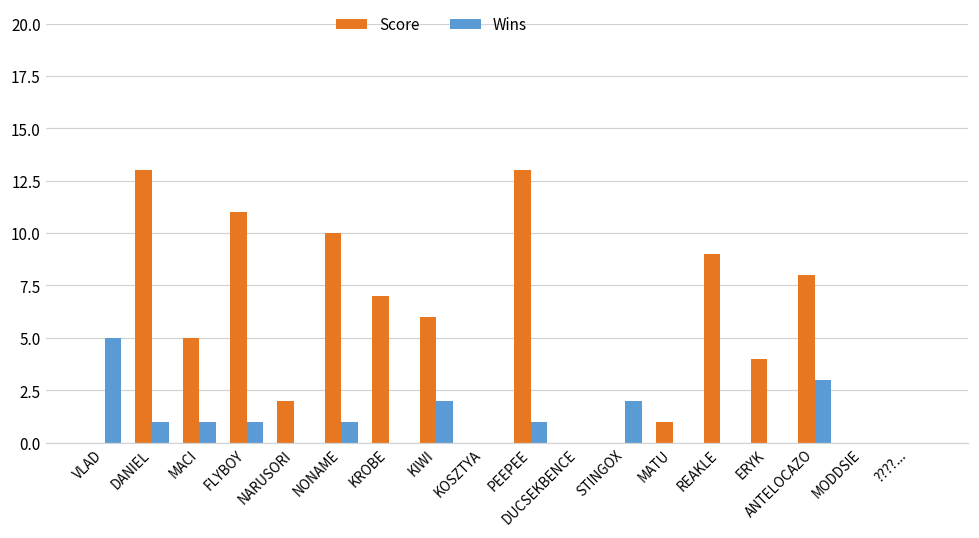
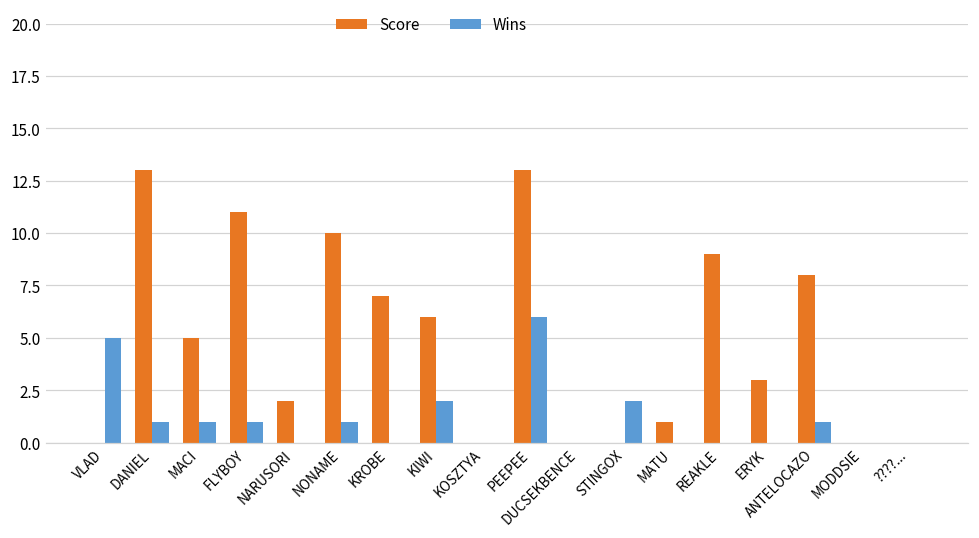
  {
    "Score": {
      "VLAD": 0,
      "DANIEL": 13,
      "MACI": 5,
      "FLYBOY": 11,
      "NARUSORI": 2,
      "NONAME": 10,
      "KROBE": 7,
      "KIWI": 6,
      "KOSZTYA": 0,
      "PEEPEE": 13,
      "DUCSEKBENCE": 0,
      "STINGOX": 0,
      "MATU": 1,
      "REAKLE": 9,
-     "ERYK": 4,
+     "ERYK": 3,
      "ANTELOCAZO": 8,
      "MODDSIE": 0,
      "????...": 0
    },
    "Wins": {
      "VLAD": 5,
      "DANIEL": 1,
      "MACI": 1,
      "FLYBOY": 1,
      "NARUSORI": 0,
      "NONAME": 1,
      "KROBE": 0,
      "KIWI": 2,
      "KOSZTYA": 0,
-     "PEEPEE": 1,
+     "PEEPEE": 6,
      "DUCSEKBENCE": 0,
      "STINGOX": 2,
      "MATU": 0,
      "REAKLE": 0,
      "ERYK": 0,
-     "ANTELOCAZO": 3,
+     "ANTELOCAZO": 1,
      "MODDSIE": 0,
      "????...": 0
    }
  }
